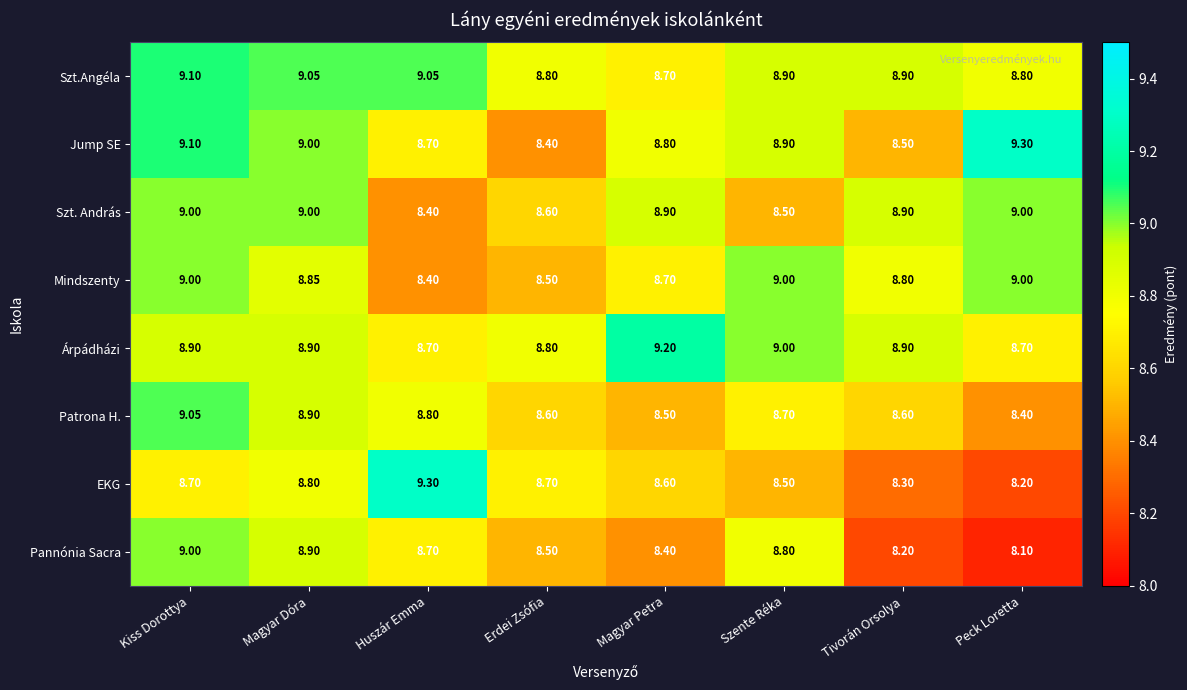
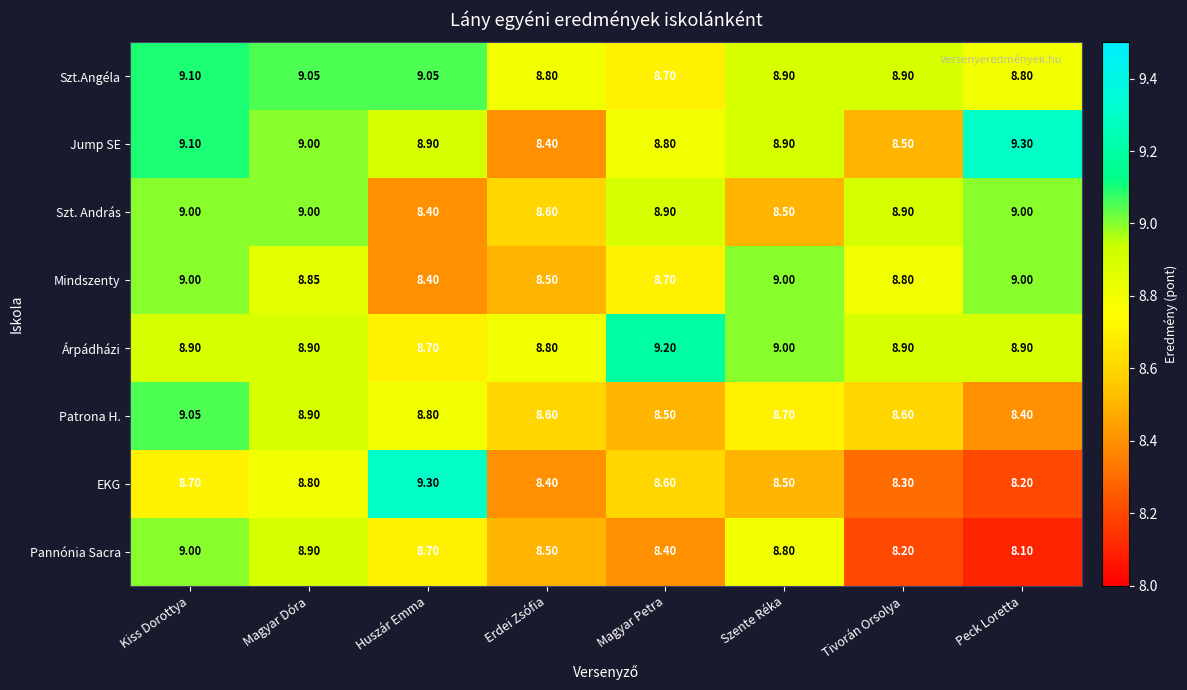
  {
    "Szt.Angéla": {
      "Kiss Dorottya": 9.10,
      "Magyar Dóra": 9.05,
      "Huszár Emma": 9.05,
      "Erdei Zsófia": 8.80,
      "Magyar Petra": 8.70,
      "Szente Réka": 8.90,
      "Tivorán Orsolya": 8.90
    },
    "Jump SE": {
      "Kiss Dorottya": 9.10,
      "Magyar Dóra": 9.00,
-     "Huszár Emma": 8.70,
+     "Huszár Emma": 8.90,
      "Erdei Zsófia": 8.40,
      "Magyar Petra": 8.80,
      "Szente Réka": 8.90,
      "Tivorán Orsolya": 8.50,
      "Peck Loretta": 9.30
    },
    "Szt. András": {
      "Kiss Dorottya": 9.00,
      "Magyar Dóra": 9.00,
      "Huszár Emma": 8.40,
      "Erdei Zsófia": 8.60,
      "Magyar Petra": 8.90,
      "Szente Réka": 8.50,
      "Tivorán Orsolya": 8.90,
      "Peck Loretta": 9.00
    },
    "Mindszenty": {
      "Kiss Dorottya": 9.00,
      "Magyar Dóra": 8.85,
      "Huszár Emma": 8.40,
      "Erdei Zsófia": 8.50,
      "Magyar Petra": 8.70,
      "Szente Réka": 9.00,
      "Tivorán Orsolya": 8.80,
      "Peck Loretta": 9.00
    },
    "Árpádházi": {
      "Kiss Dorottya": 8.90,
      "Magyar Dóra": 8.90,
      "Huszár Emma": 8.70,
      "Erdei Zsófia": 8.80,
      "Magyar Petra": 9.20,
      "Szente Réka": 9.00,
      "Tivorán Orsolya": 8.90,
-     "Peck Loretta": 8.70
+     "Peck Loretta": 8.90
    },
    "Patrona H.": {
      "Kiss Dorottya": 9.05,
      "Magyar Dóra": 8.90,
      "Huszár Emma": 8.80,
      "Erdei Zsófia": 8.60,
      "Magyar Petra": 8.50,
      "Szente Réka": 8.70,
      "Tivorán Orsolya": 8.60,
      "Peck Loretta": 8.40
    },
    "EKG": {
      "Kiss Dorottya": 8.70,
      "Magyar Dóra": 8.80,
      "Huszár Emma": 9.30,
-     "Erdei Zsófia": 8.70,
+     "Erdei Zsófia": 8.40,
      "Magyar Petra": 8.60,
      "Szente Réka": 8.50,
      "Tivorán Orsolya": 8.30,
      "Peck Loretta": 8.20
    },
    "Pannónia Sacra": {
      "Kiss Dorottya": 9.00,
      "Magyar Dóra": 8.90,
      "Huszár Emma": 8.70,
      "Erdei Zsófia": 8.50,
      "Magyar Petra": 8.40,
      "Szente Réka": 8.80,
      "Tivorán Orsolya": 8.20,
      "Peck Loretta": 8.10
    }
  }
